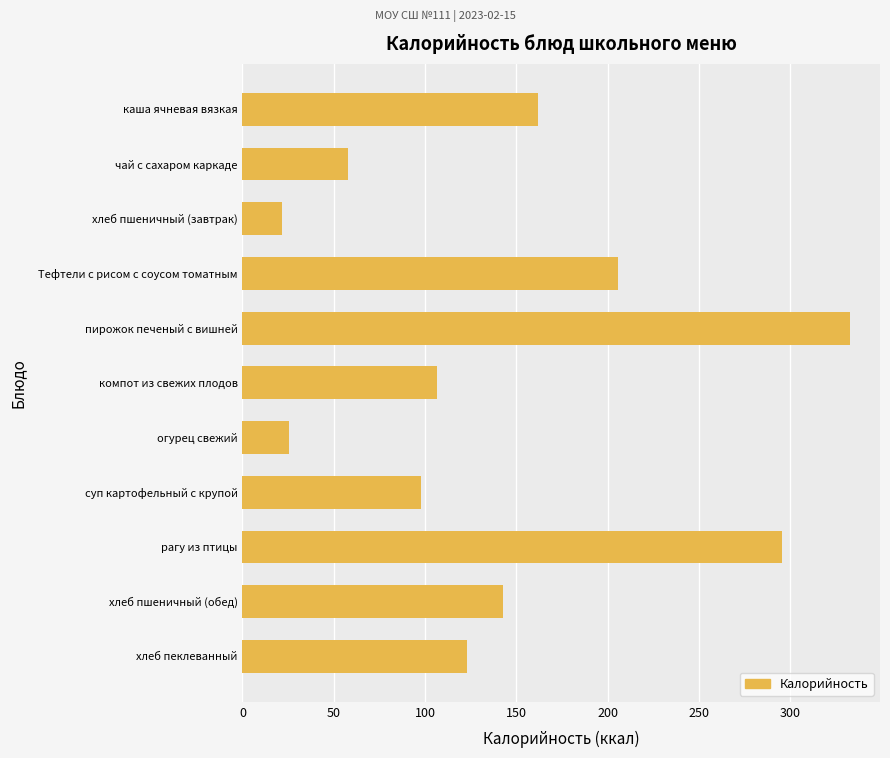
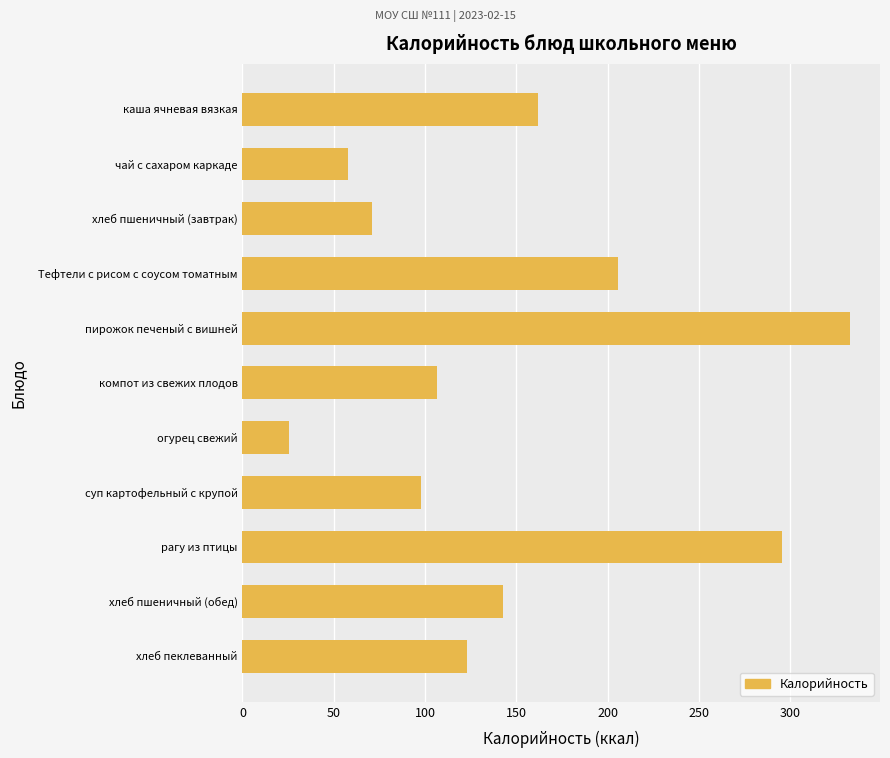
  {
    "каша ячневая вязкая": 162,
    "чай с сахаром каркаде": 58,
-   "хлеб пшеничный (завтрак)": 22,
+   "хлеб пшеничный (завтрак)": 71,
    "Тефтели с рисом с соусом томатным": 206,
    "пирожок печеный с вишней": 333,
    "компот из свежих плодов": 107,
    "огурец свежий": 26,
    "суп картофельный с крупой": 98,
    "рагу из птицы": 296,
    "хлеб пшеничный (обед)": 143,
    "хлеб пеклеванный": 123
  }
